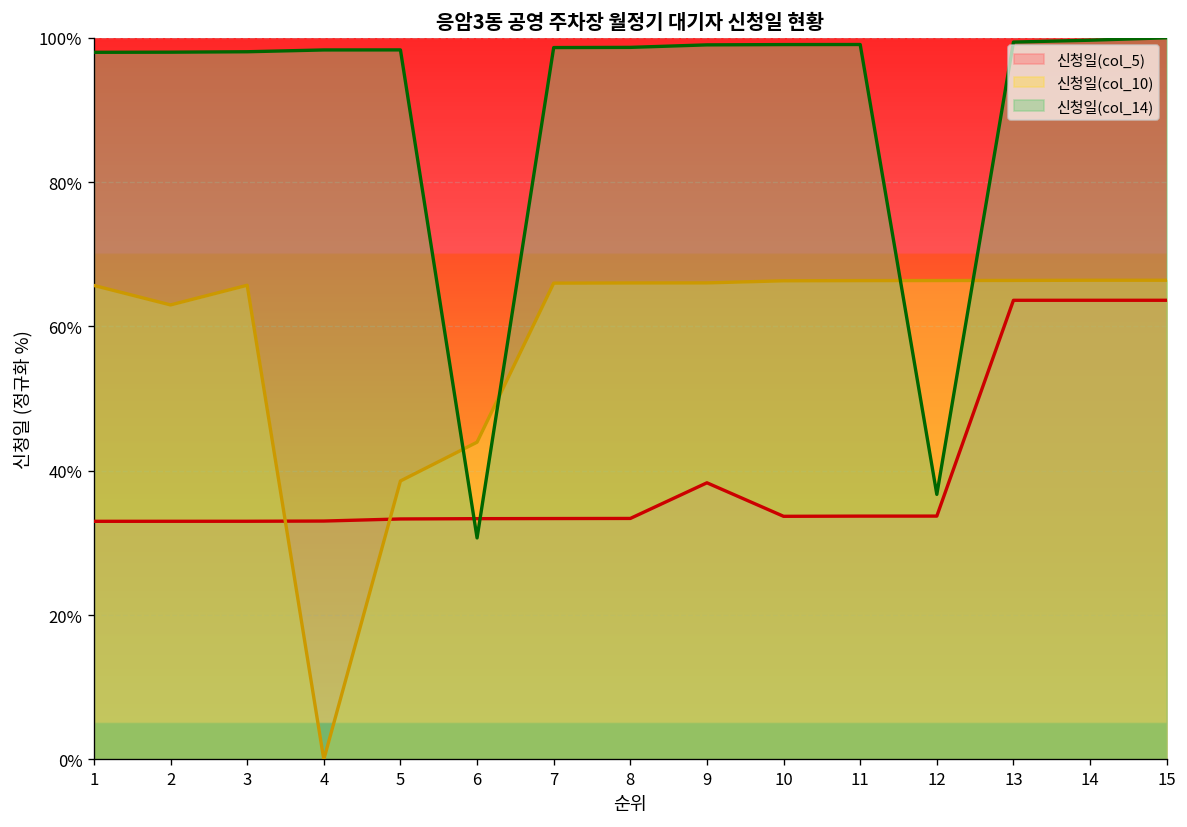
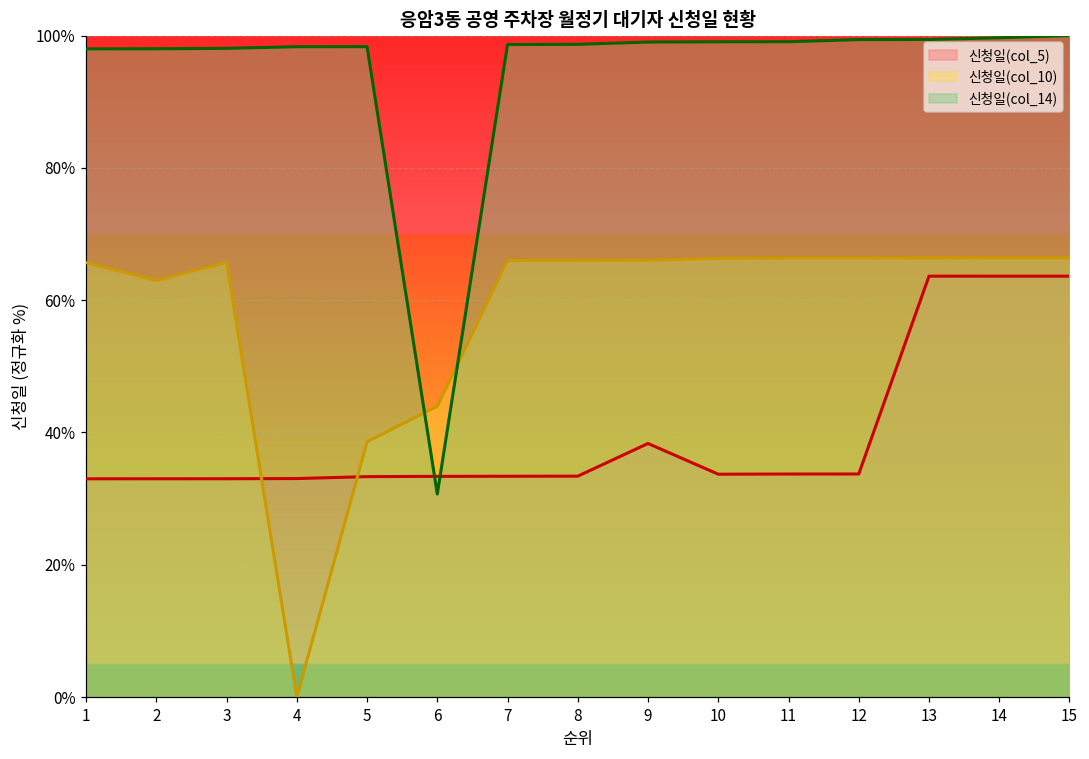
  {
    "신청일(col_5)": {
      "1": "33%",
      "2": "33%",
      "3": "33%",
      "4": "33%",
      "5": "33%",
      "6": "33%",
      "7": "33%",
      "8": "33%",
      "9": "38%",
      "10": "34%",
      "11": "34%",
      "12": "34%",
      "13": "64%",
      "14": "64%",
      "15": "64%"
    },
    "신청일(col_10)": {
      "1": "66%",
      "2": "63%",
      "3": "66%",
      "4": "0%",
      "5": "39%",
      "6": "44%",
      "7": "66%",
      "8": "66%",
      "9": "66%",
      "10": "66%",
      "11": "66%",
      "12": "66%",
      "13": "66%",
      "14": "66%",
      "15": "66%"
    },
    "신청일(col_14)": {
      "1": "98%",
      "2": "98%",
      "3": "98%",
      "4": "98%",
      "5": "98%",
      "6": "31%",
      "7": "99%",
      "8": "99%",
      "9": "99%",
      "10": "99%",
      "11": "99%",
-     "12": "37%",
+     "12": "99%",
      "13": "99%",
      "14": "100%",
      "15": "100%"
    }
  }
